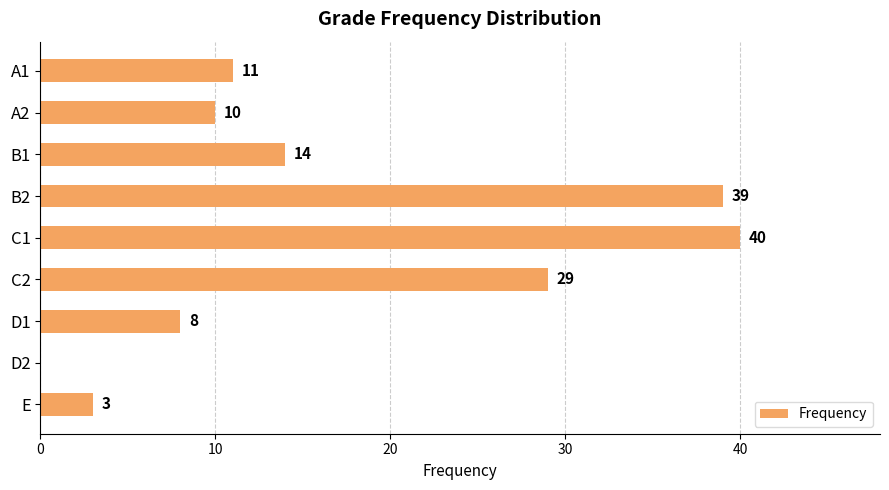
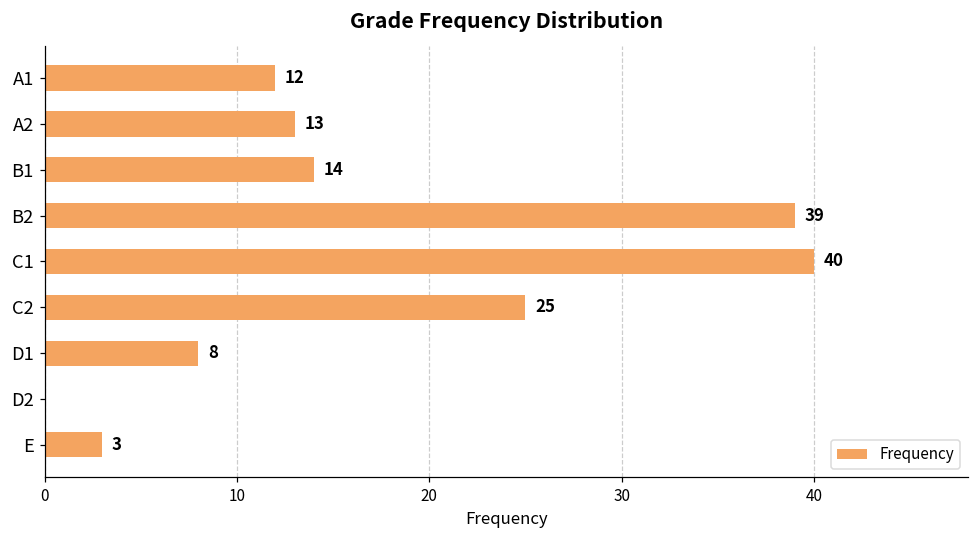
  {
-   "A1": 11,
-   "A2": 10,
+   "A1": 12,
+   "A2": 13,
    "B1": 14,
    "B2": 39,
    "C1": 40,
-   "C2": 29,
+   "C2": 25,
    "D1": 8,
    "E": 3
  }
